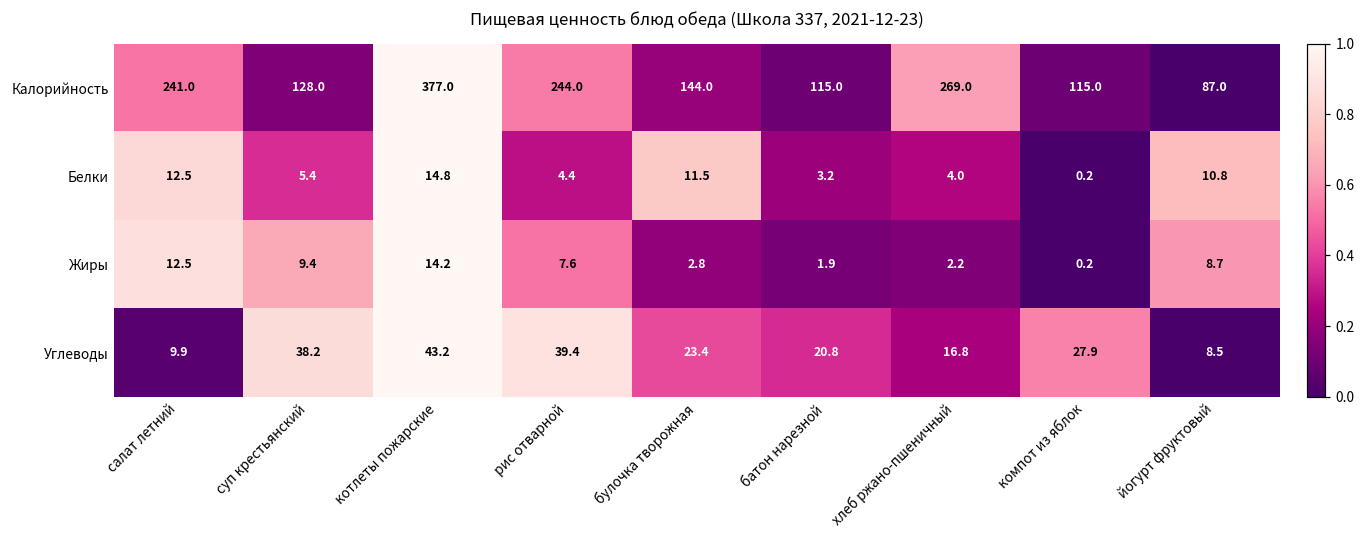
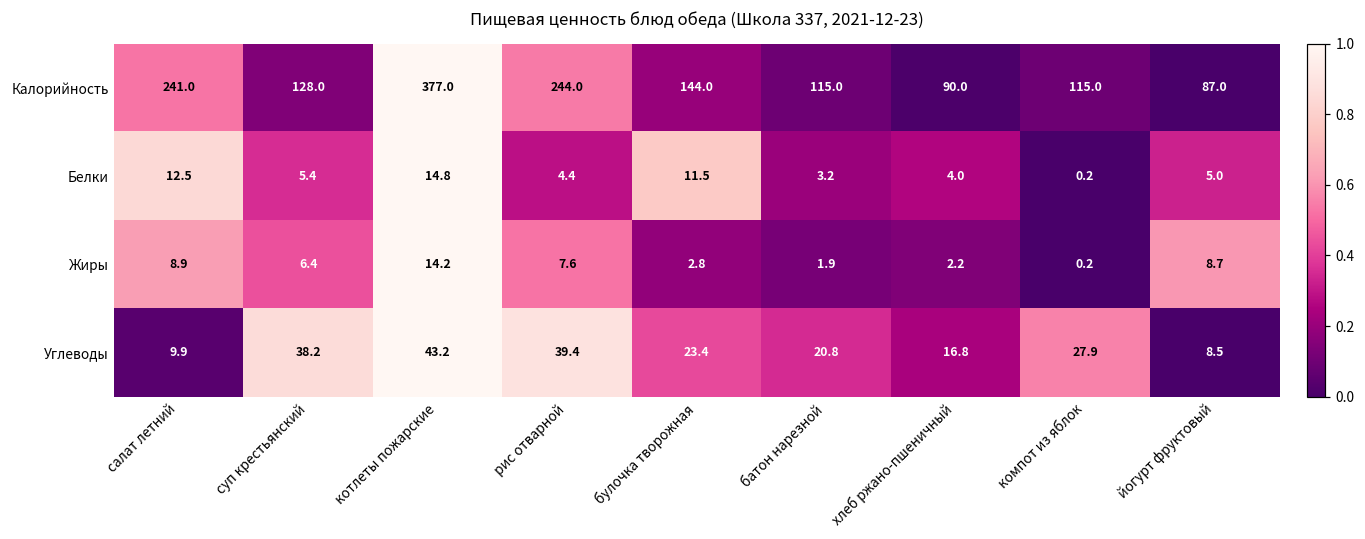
  {
    "Калорийность": {
      "салат летний": 241.0,
      "суп крестьянский": 128.0,
      "котлеты пожарские": 377.0,
      "рис отварной": 244.0,
      "булочка творожная": 144.0,
      "батон нарезной": 115.0,
-     "хлеб ржано-пшеничный": 269.0,
+     "хлеб ржано-пшеничный": 90.0,
      "компот из яблок": 115.0,
      "йогурт фруктовый": 87.0
    },
    "Белки": {
      "салат летний": 12.5,
      "суп крестьянский": 5.4,
      "котлеты пожарские": 14.8,
      "рис отварной": 4.4,
      "булочка творожная": 11.5,
      "батон нарезной": 3.2,
      "хлеб ржано-пшеничный": 4.0,
      "компот из яблок": 0.2,
-     "йогурт фруктовый": 10.8
+     "йогурт фруктовый": 5.0
    },
    "Жиры": {
-     "салат летний": 12.5,
-     "суп крестьянский": 9.4,
+     "салат летний": 8.9,
+     "суп крестьянский": 6.4,
      "котлеты пожарские": 14.2,
      "рис отварной": 7.6,
      "булочка творожная": 2.8,
      "батон нарезной": 1.9,
      "хлеб ржано-пшеничный": 2.2,
      "компот из яблок": 0.2,
      "йогурт фруктовый": 8.7
    },
    "Углеводы": {
      "салат летний": 9.9,
      "суп крестьянский": 38.2,
      "котлеты пожарские": 43.2,
      "рис отварной": 39.4,
      "булочка творожная": 23.4,
      "батон нарезной": 20.8,
      "хлеб ржано-пшеничный": 16.8,
      "компот из яблок": 27.9,
      "йогурт фруктовый": 8.5
    }
  }
